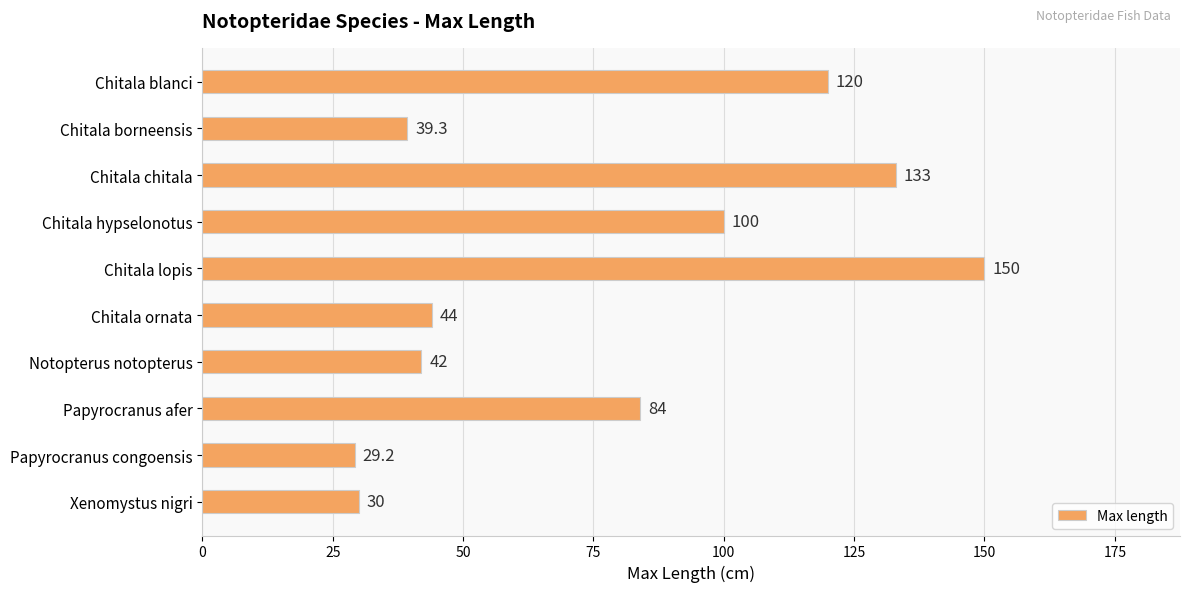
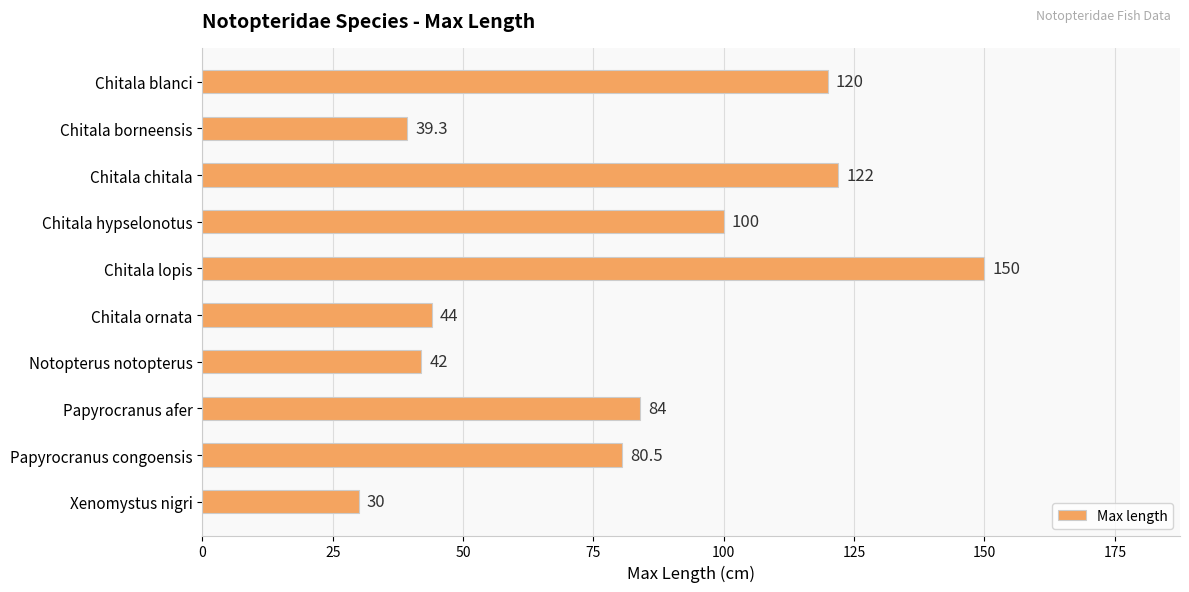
  {
    "Chitala blanci": 120,
    "Chitala borneensis": 39.3,
-   "Chitala chitala": 133,
+   "Chitala chitala": 122,
    "Chitala hypselonotus": 100,
    "Chitala lopis": 150,
    "Chitala ornata": 44,
    "Notopterus notopterus": 42,
    "Papyrocranus afer": 84,
-   "Papyrocranus congoensis": 29.2,
+   "Papyrocranus congoensis": 80.5,
    "Xenomystus nigri": 30
  }
